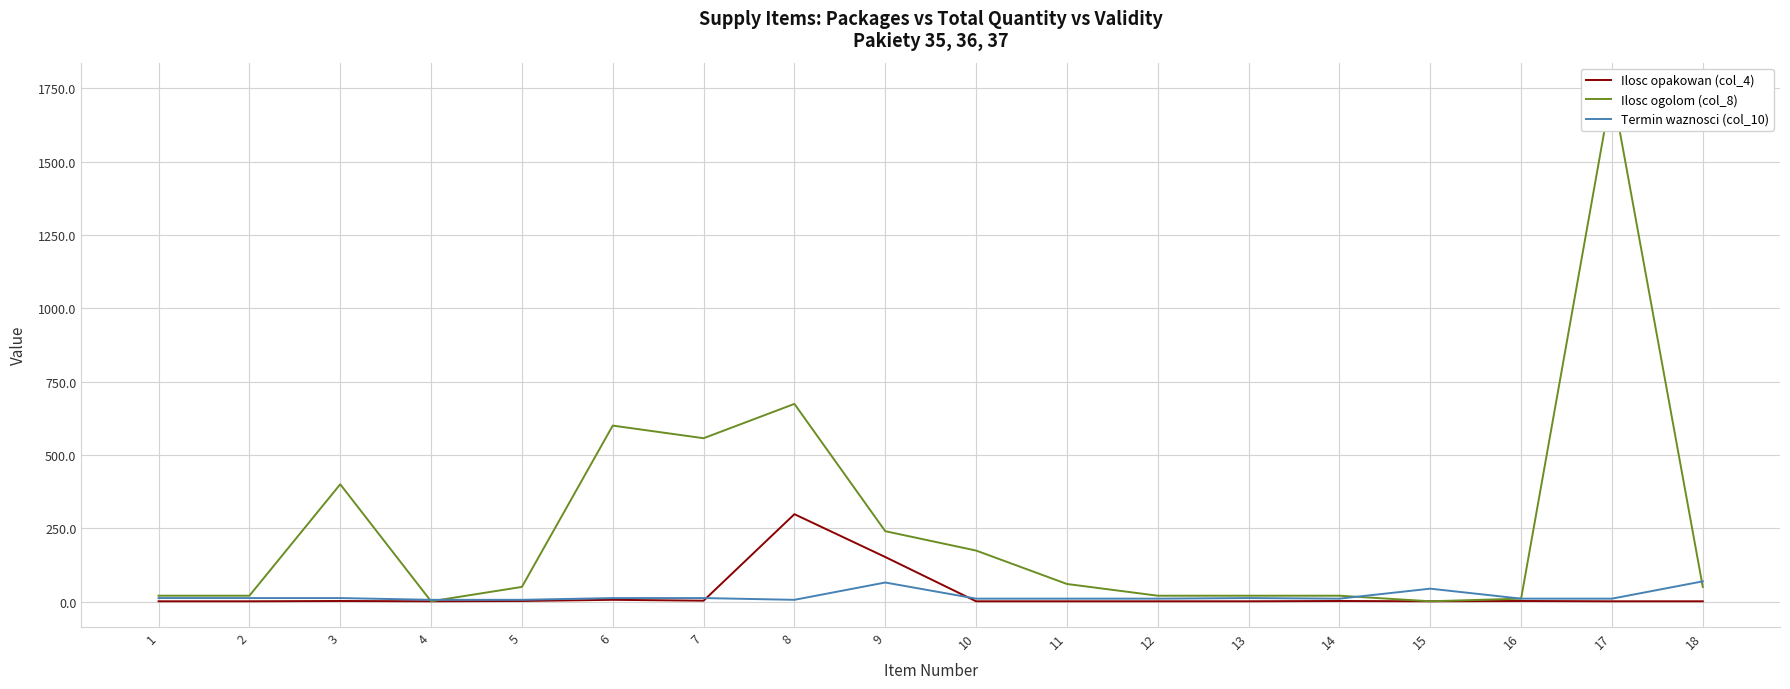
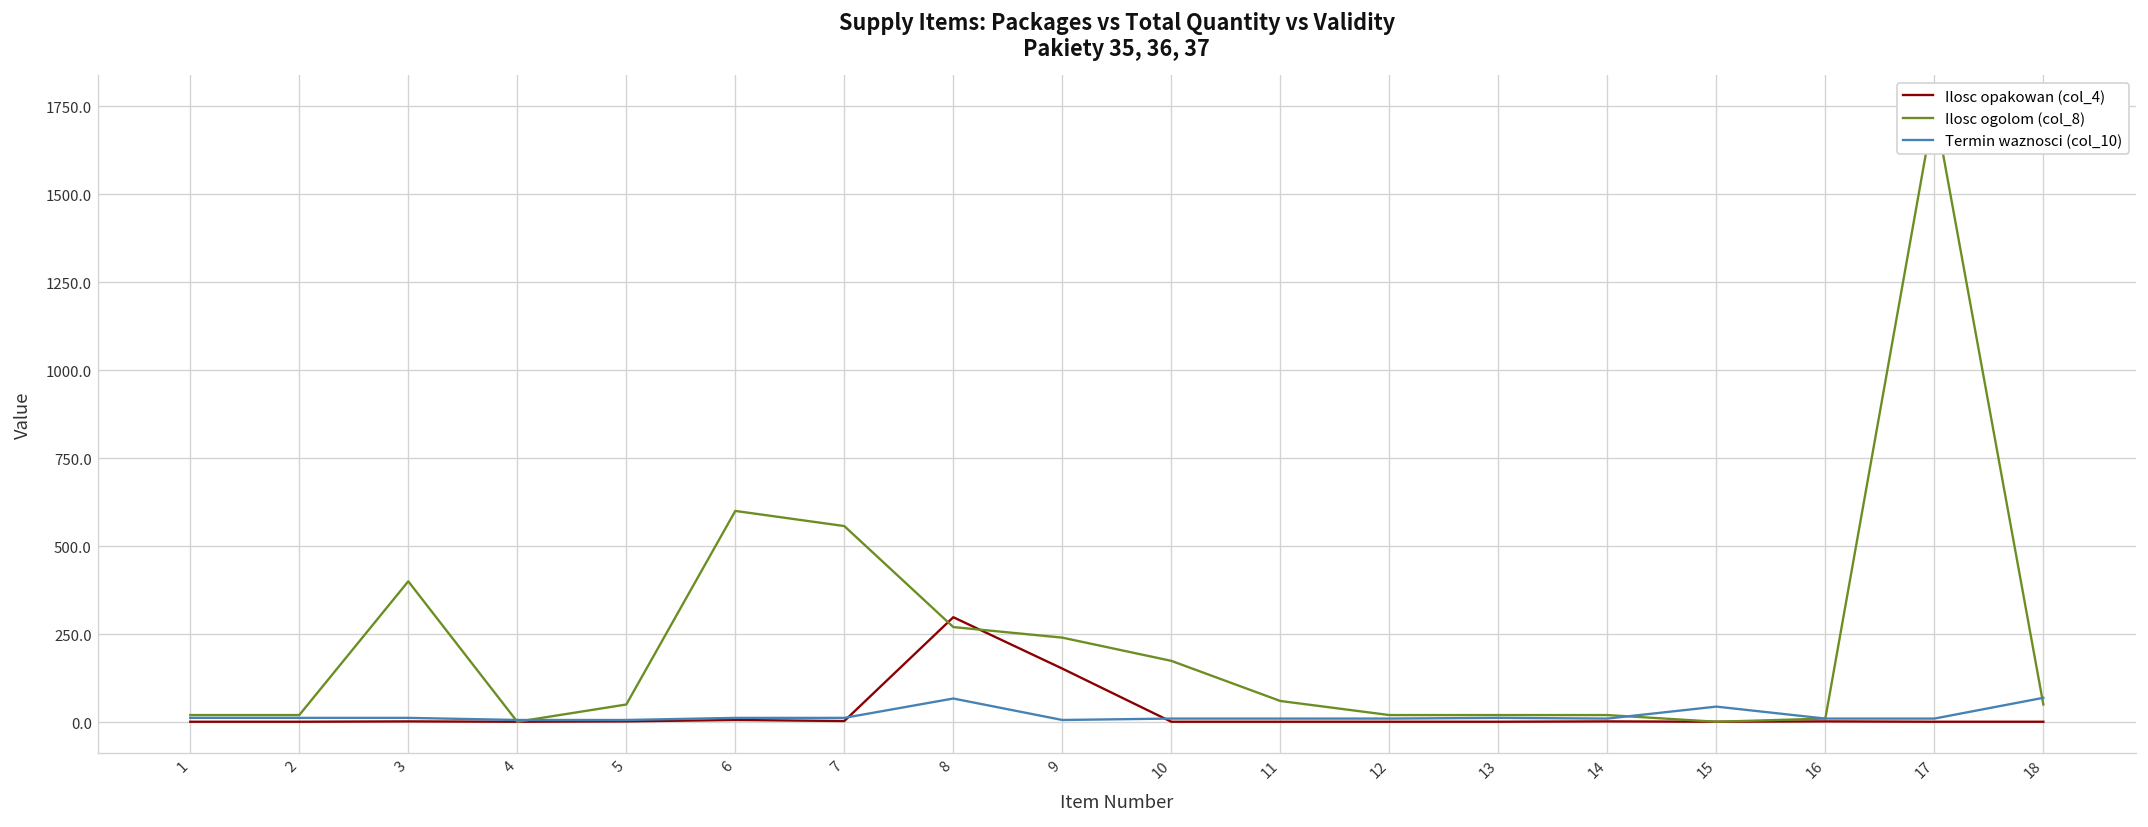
  {
    "Ilosc opakowan (col_4)": {
      "1": 0,
      "2": 0,
      "3": 0,
      "7": 0,
      "8": 300,
      "9": 150,
      "10": 0,
      "11": 0,
      "12": 0,
      "13": 0,
      "17": 0,
      "18": 0
    },
    "Ilosc ogolom (col_8)": {
      "3": 400,
      "5": 50,
      "6": 600,
      "7": 560,
-     "8": 670,
+     "8": 270,
      "9": 240,
      "10": 170,
      "11": 60,
      "12": 20,
      "14": 20,
      "18": 50
    },
    "Termin waznosci (col_10)": {
      "3": 10,
      "7": 10,
-     "8": 10,
-     "9": 70,
+     "8": 70,
+     "9": 10,
      "10": 10,
      "11": 10,
      "12": 10,
      "15": 40,
      "17": 10,
      "18": 70
    }
  }
